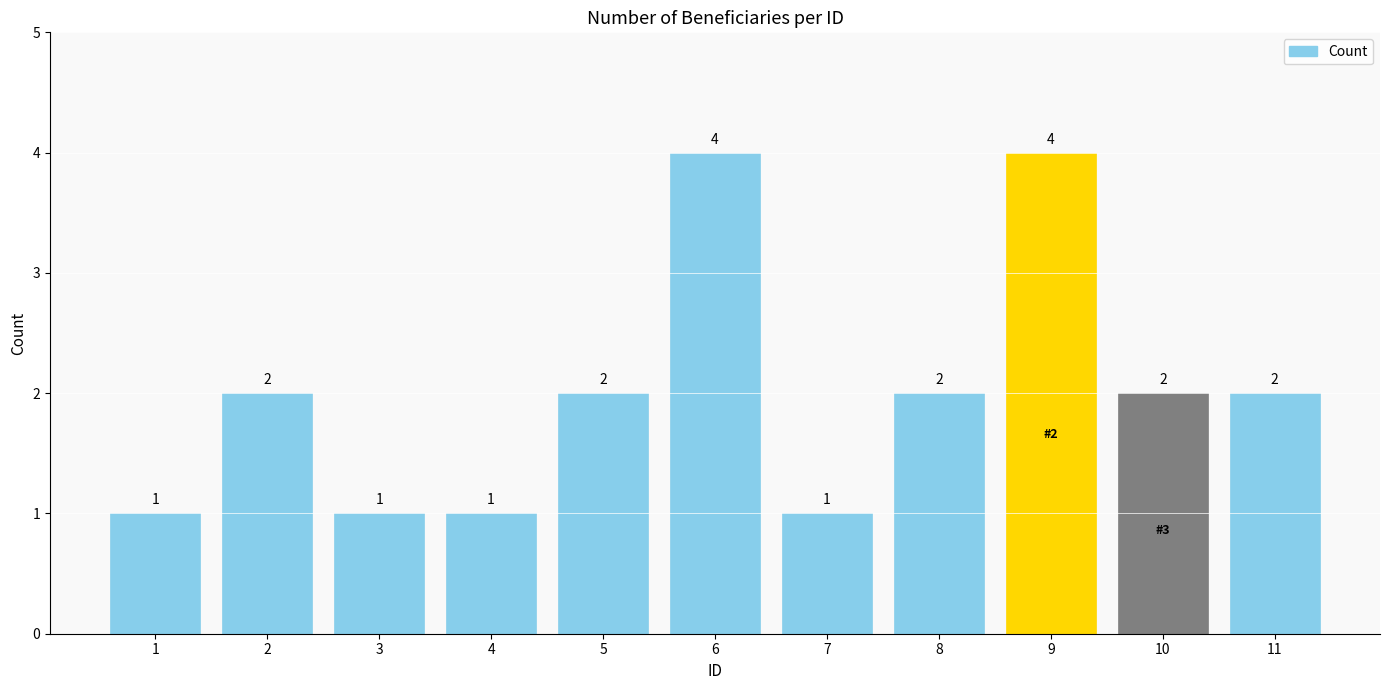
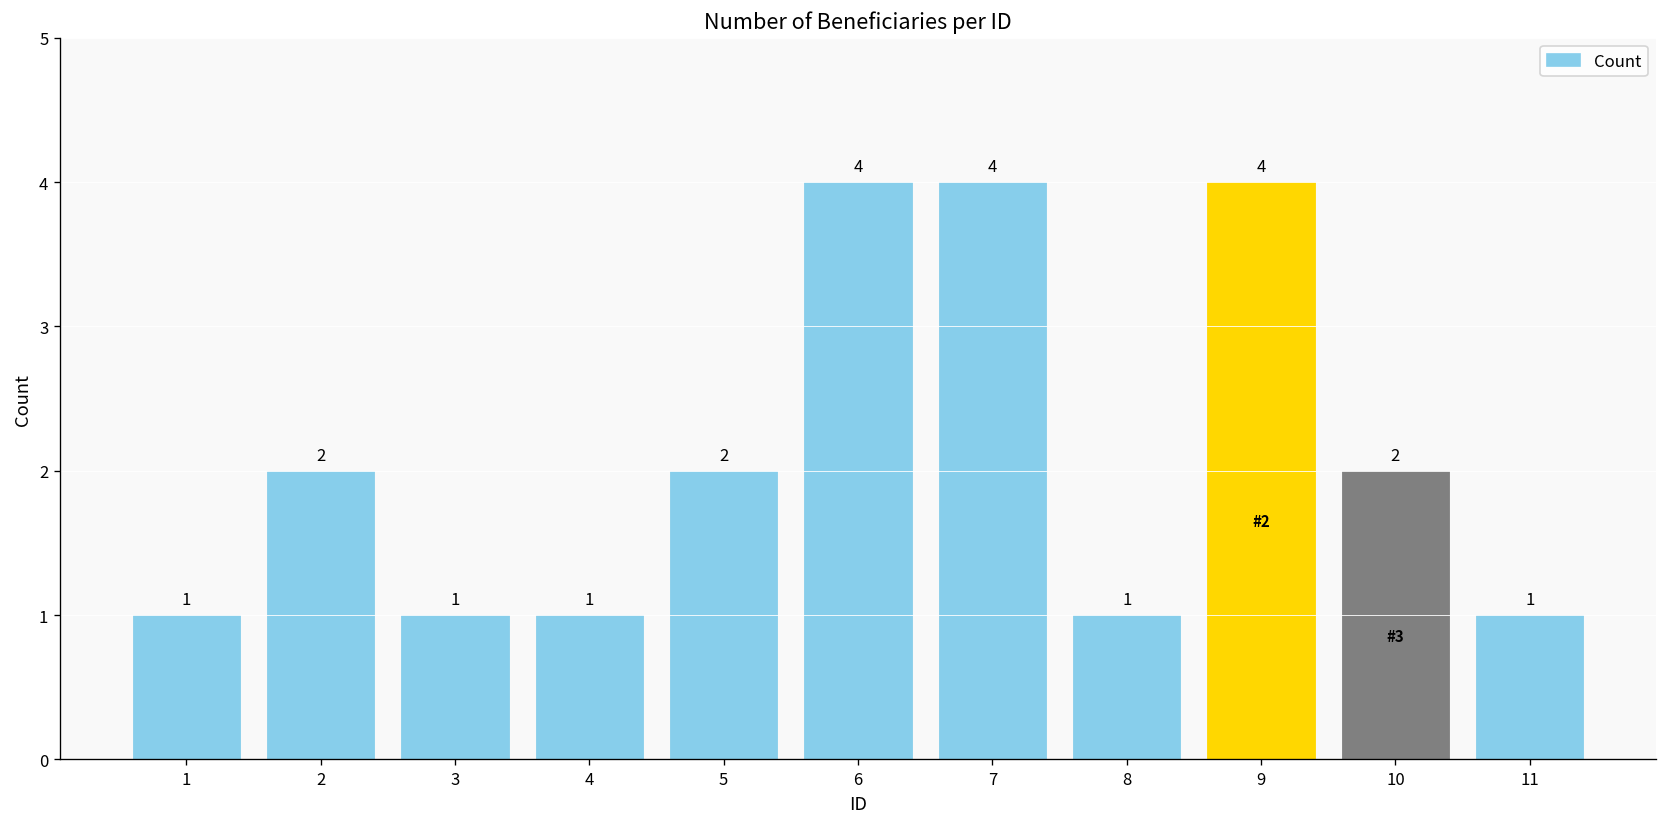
  {
    "1": 1,
    "2": 2,
    "3": 1,
    "4": 1,
    "5": 2,
    "6": 4,
-   "7": 1,
-   "8": 2,
+   "7": 4,
+   "8": 1,
    "9": 4,
    "10": 2,
-   "11": 2
+   "11": 1
  }
